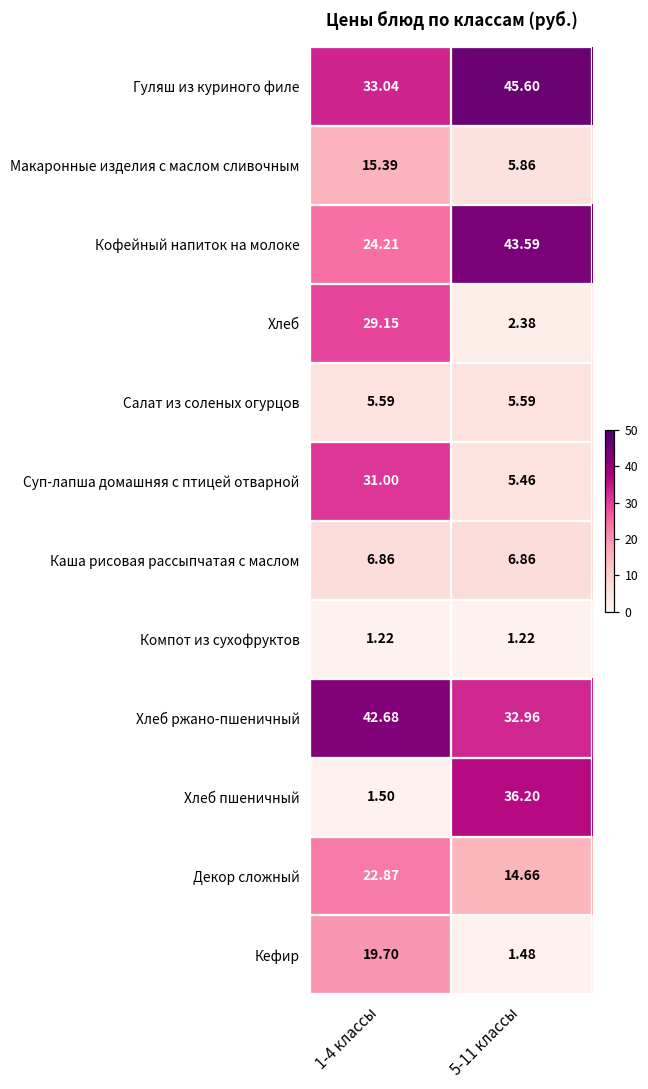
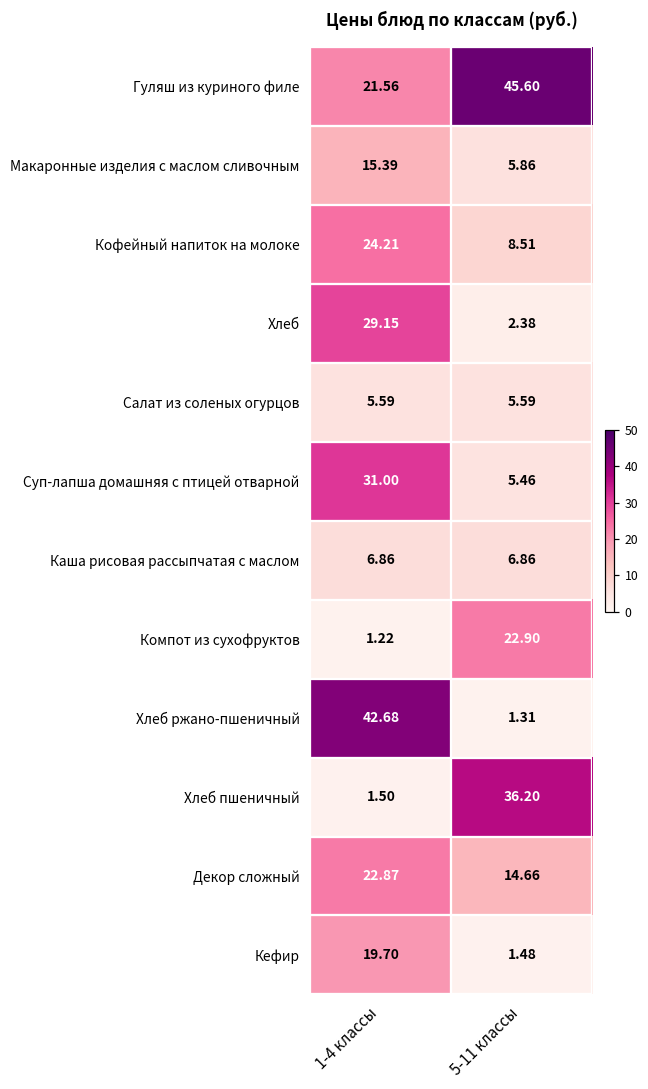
  {
    "Гуляш из куриного филе": {
-     "1-4 классы": 33.04,
+     "1-4 классы": 21.56,
      "5-11 классы": 45.60
    },
    "Макаронные изделия с маслом сливочным": {
      "1-4 классы": 15.39,
      "5-11 классы": 5.86
    },
    "Кофейный напиток на молоке": {
      "1-4 классы": 24.21,
-     "5-11 классы": 43.59
+     "5-11 классы": 8.51
    },
    "Хлеб": {
      "1-4 классы": 29.15,
      "5-11 классы": 2.38
    },
    "Салат из соленых огурцов": {
      "1-4 классы": 5.59,
      "5-11 классы": 5.59
    },
    "Суп-лапша домашняя с птицей отварной": {
      "1-4 классы": 31.00,
      "5-11 классы": 5.46
    },
    "Каша рисовая рассыпчатая с маслом": {
      "1-4 классы": 6.86,
      "5-11 классы": 6.86
    },
    "Компот из сухофруктов": {
      "1-4 классы": 1.22,
-     "5-11 классы": 1.22
+     "5-11 классы": 22.90
    },
    "Хлеб ржано-пшеничный": {
      "1-4 классы": 42.68,
-     "5-11 классы": 32.96
+     "5-11 классы": 1.31
    },
    "Хлеб пшеничный": {
      "1-4 классы": 1.50,
      "5-11 классы": 36.20
    },
    "Декор сложный": {
      "1-4 классы": 22.87,
      "5-11 классы": 14.66
    },
    "Кефир": {
      "1-4 классы": 19.70,
      "5-11 классы": 1.48
    }
  }
